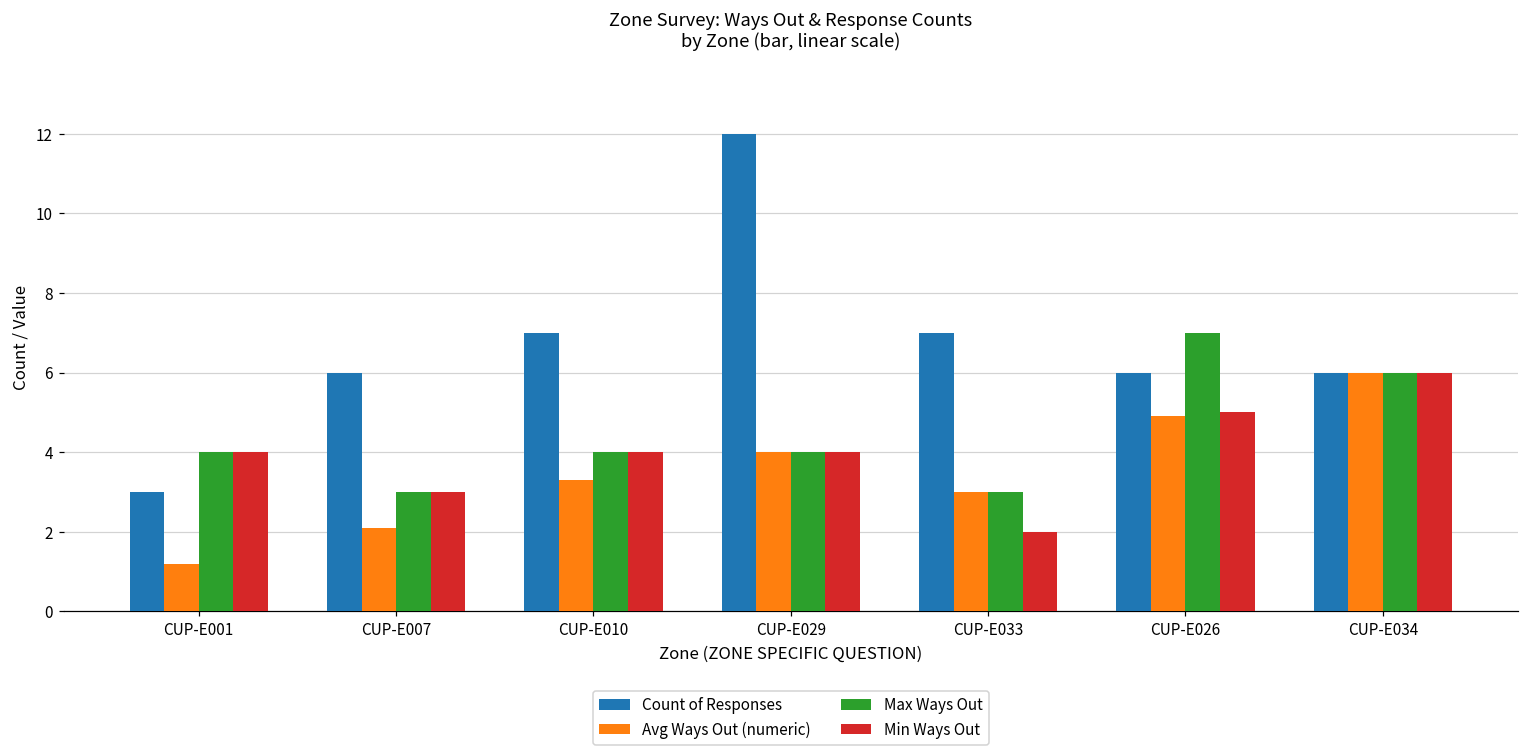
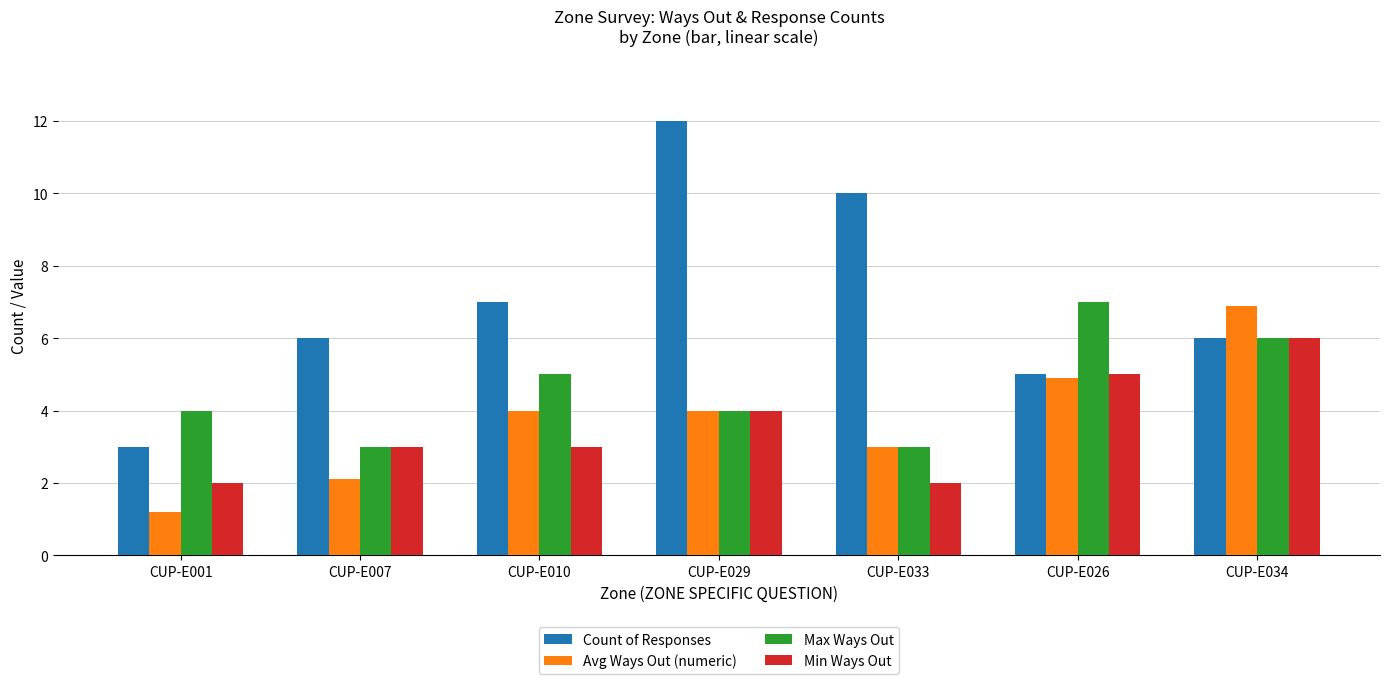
  {
    "Count of Responses": {
      "CUP-E001": 3,
      "CUP-E007": 6,
      "CUP-E010": 7,
      "CUP-E029": 12,
-     "CUP-E033": 7,
-     "CUP-E026": 6,
+     "CUP-E033": 10,
+     "CUP-E026": 5,
      "CUP-E034": 6
    },
    "Avg Ways Out (numeric)": {
      "CUP-E001": 1.2,
      "CUP-E007": 2.1,
-     "CUP-E010": 3.3,
+     "CUP-E010": 4.0,
      "CUP-E029": 4.0,
      "CUP-E033": 3.0,
      "CUP-E026": 4.9,
-     "CUP-E034": 6.0
+     "CUP-E034": 6.9
    },
    "Max Ways Out": {
      "CUP-E001": 4,
      "CUP-E007": 3,
-     "CUP-E010": 4,
+     "CUP-E010": 5,
      "CUP-E029": 4,
      "CUP-E033": 3,
      "CUP-E026": 7,
      "CUP-E034": 6
    },
    "Min Ways Out": {
-     "CUP-E001": 4,
+     "CUP-E001": 2,
      "CUP-E007": 3,
-     "CUP-E010": 4,
+     "CUP-E010": 3,
      "CUP-E029": 4,
      "CUP-E033": 2,
      "CUP-E026": 5,
      "CUP-E034": 6
    }
  }
